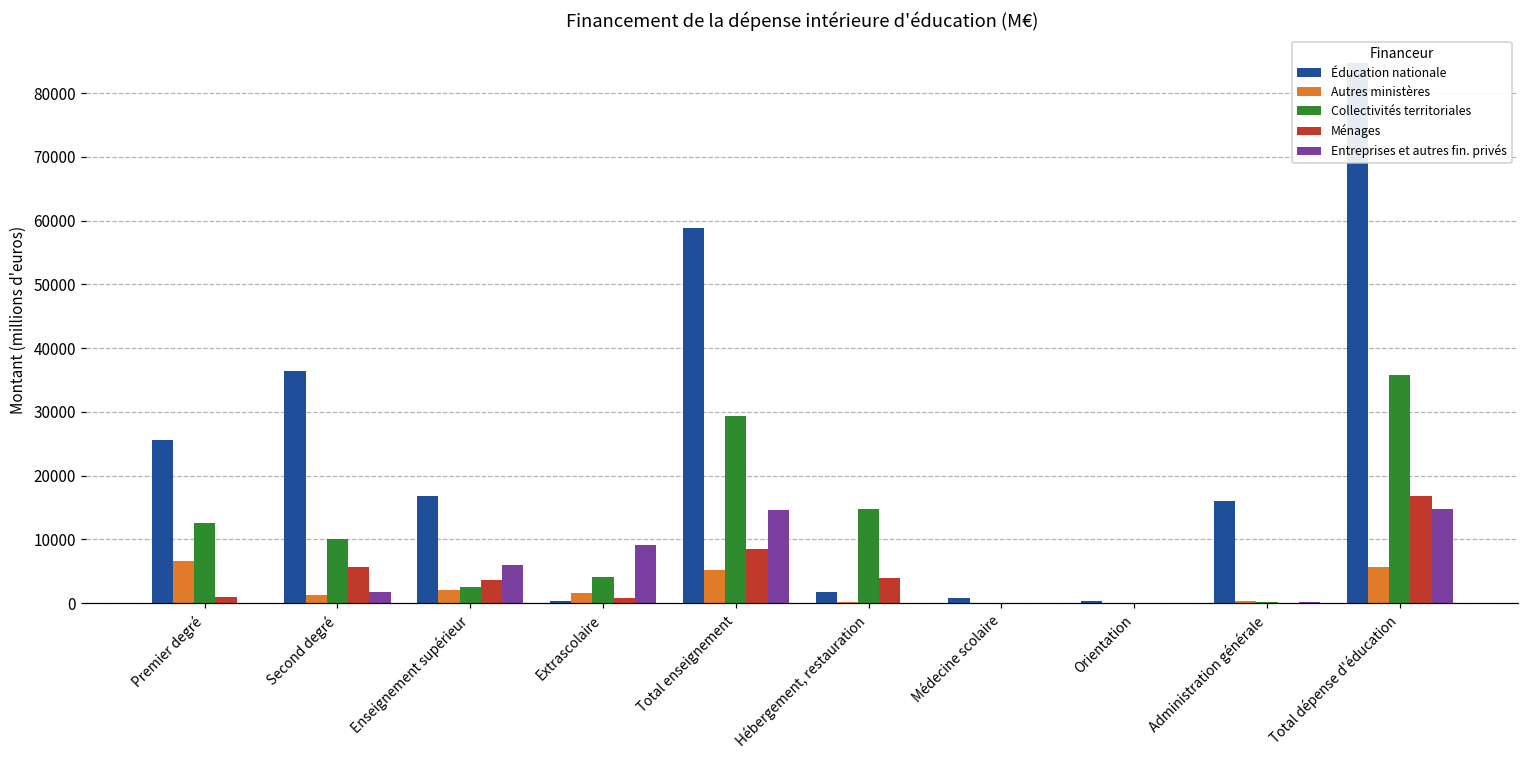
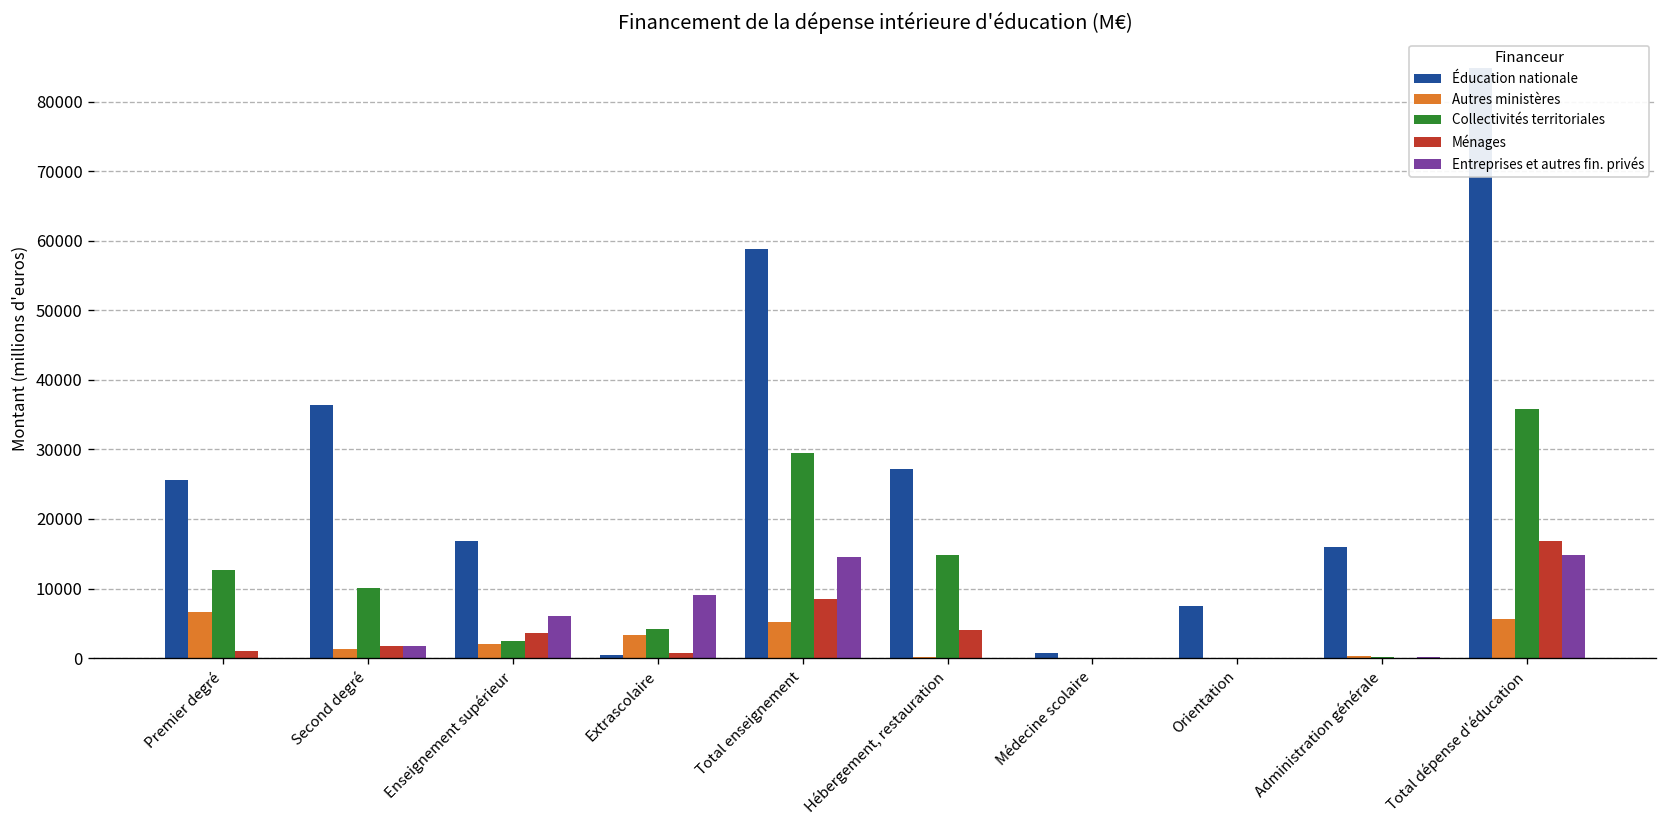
  {
    "Éducation nationale": {
      "Premier degré": 26000,
      "Second degré": 36000,
      "Enseignement supérieur": 17000,
      "Total enseignement": 59000,
-     "Hébergement, restauration": 2000,
+     "Hébergement, restauration": 27000,
      "Médecine scolaire": 1000,
-     "Orientation": 0,
+     "Orientation": 7000,
      "Administration générale": 16000
    },
    "Autres ministères": {
      "Premier degré": 7000,
      "Second degré": 1000,
      "Enseignement supérieur": 2000,
-     "Extrascolaire": 2000,
+     "Extrascolaire": 3000,
      "Total enseignement": 5000,
      "Médecine scolaire": 0,
      "Orientation": 0,
      "Total dépense d'éducation": 6000
    },
    "Collectivités territoriales": {
      "Premier degré": 13000,
      "Second degré": 10000,
      "Enseignement supérieur": 3000,
      "Extrascolaire": 4000,
      "Total enseignement": 29000,
      "Hébergement, restauration": 15000,
      "Total dépense d'éducation": 36000
    },
    "Ménages": {
      "Premier degré": 1000,
-     "Second degré": 6000,
+     "Second degré": 2000,
      "Enseignement supérieur": 4000,
      "Extrascolaire": 1000,
      "Total enseignement": 9000,
      "Hébergement, restauration": 4000,
      "Médecine scolaire": 0,
      "Total dépense d'éducation": 17000
    },
    "Entreprises et autres fin. privés": {
      "Second degré": 2000,
      "Enseignement supérieur": 6000,
      "Extrascolaire": 9000,
      "Total enseignement": 15000,
      "Médecine scolaire": 0,
      "Total dépense d'éducation": 15000
    }
  }
